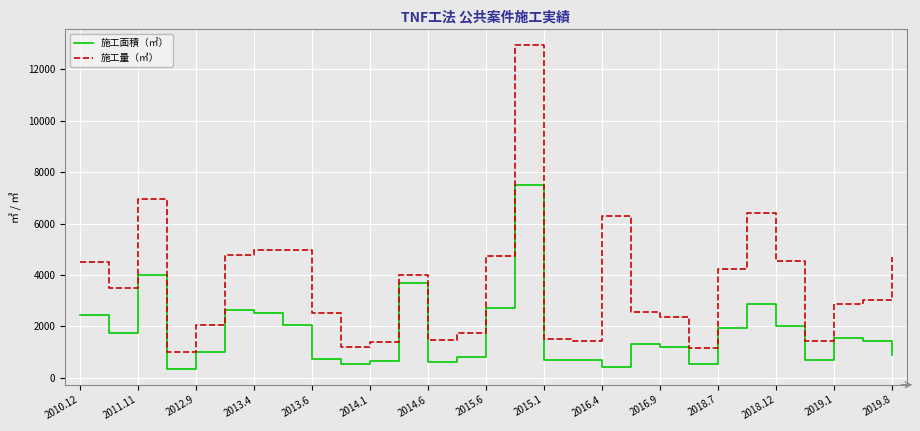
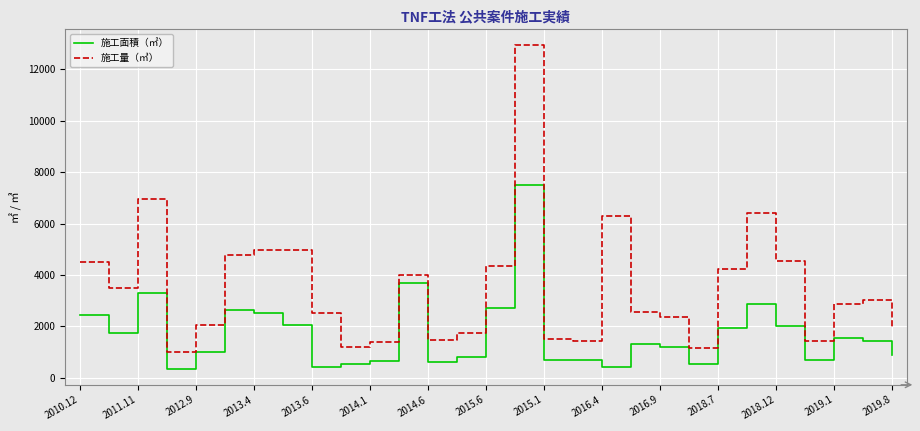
  {
    "施工面積（㎡）": {
      "2010.12": 2500,
-     "2011.11": 4000,
-     "2013.6": 700,
+     "2011.11": 3300,
+     "2013.6": 400,
      "2014.1": 700,
      "2014.6": 600,
      "2015.6": 2700,
      "2016.4": 400,
      "2018.12": 2000,
      "2019.1": 1600,
      "2019.8": 900
    },
    "施工量（㎥）": {
      "2010.12": 4500,
      "2011.11": 7000,
      "2013.6": 2500,
      "2014.1": 1400,
      "2014.6": 1500,
-     "2015.6": 4700,
+     "2015.6": 4400,
      "2016.4": 6300,
      "2018.12": 4500,
      "2019.1": 2900,
-     "2019.8": 4700
+     "2019.8": 1900
    }
  }
